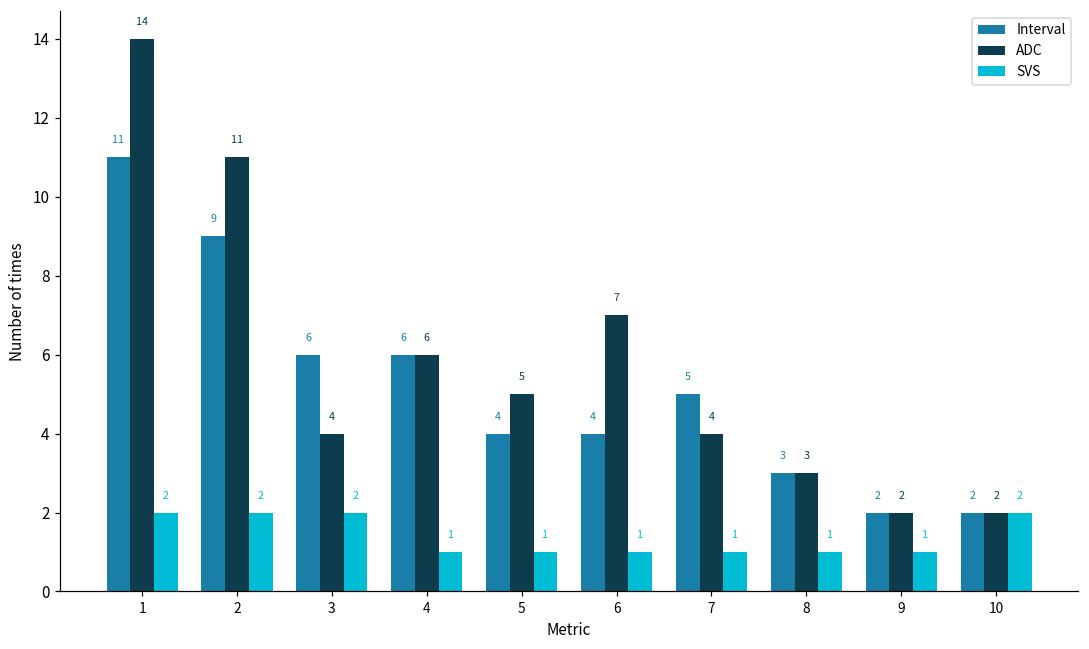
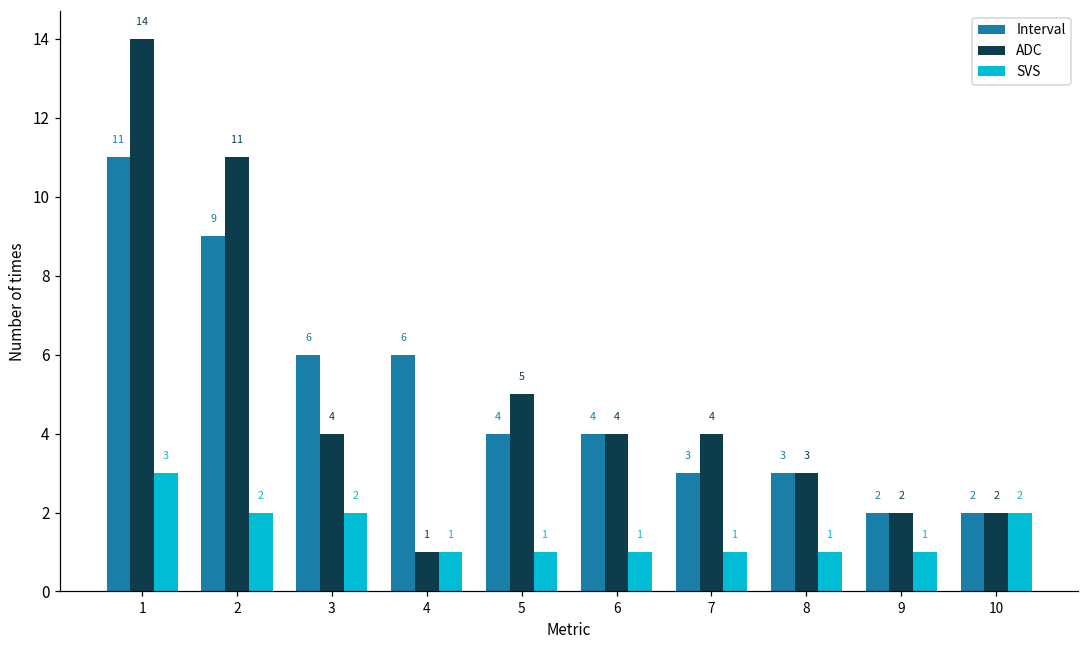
  {
    "Interval": {
      "1": 11,
      "2": 9,
      "3": 6,
      "4": 6,
      "5": 4,
      "6": 4,
-     "7": 5,
+     "7": 3,
      "8": 3,
      "9": 2,
      "10": 2
    },
    "ADC": {
      "1": 14,
      "2": 11,
      "3": 4,
-     "4": 6,
+     "4": 1,
      "5": 5,
-     "6": 7,
+     "6": 4,
      "7": 4,
      "8": 3,
      "9": 2,
      "10": 2
    },
    "SVS": {
-     "1": 2,
+     "1": 3,
      "2": 2,
      "3": 2,
      "4": 1,
      "5": 1,
      "6": 1,
      "7": 1,
      "8": 1,
      "9": 1,
      "10": 2
    }
  }
